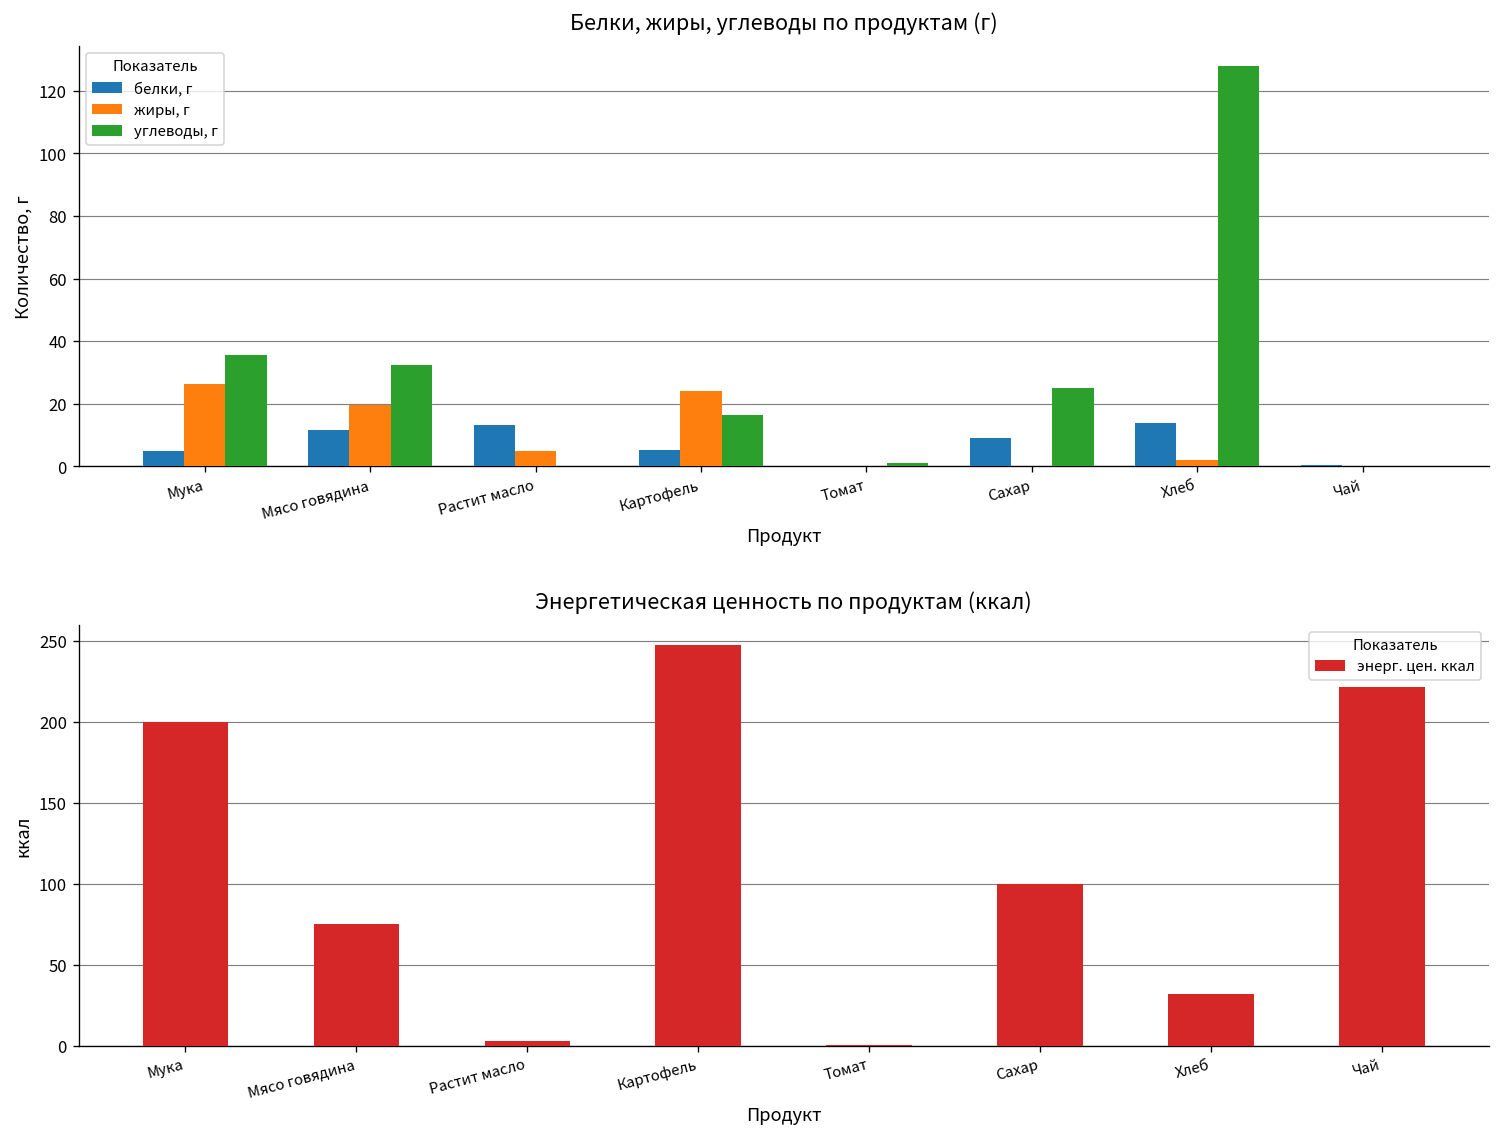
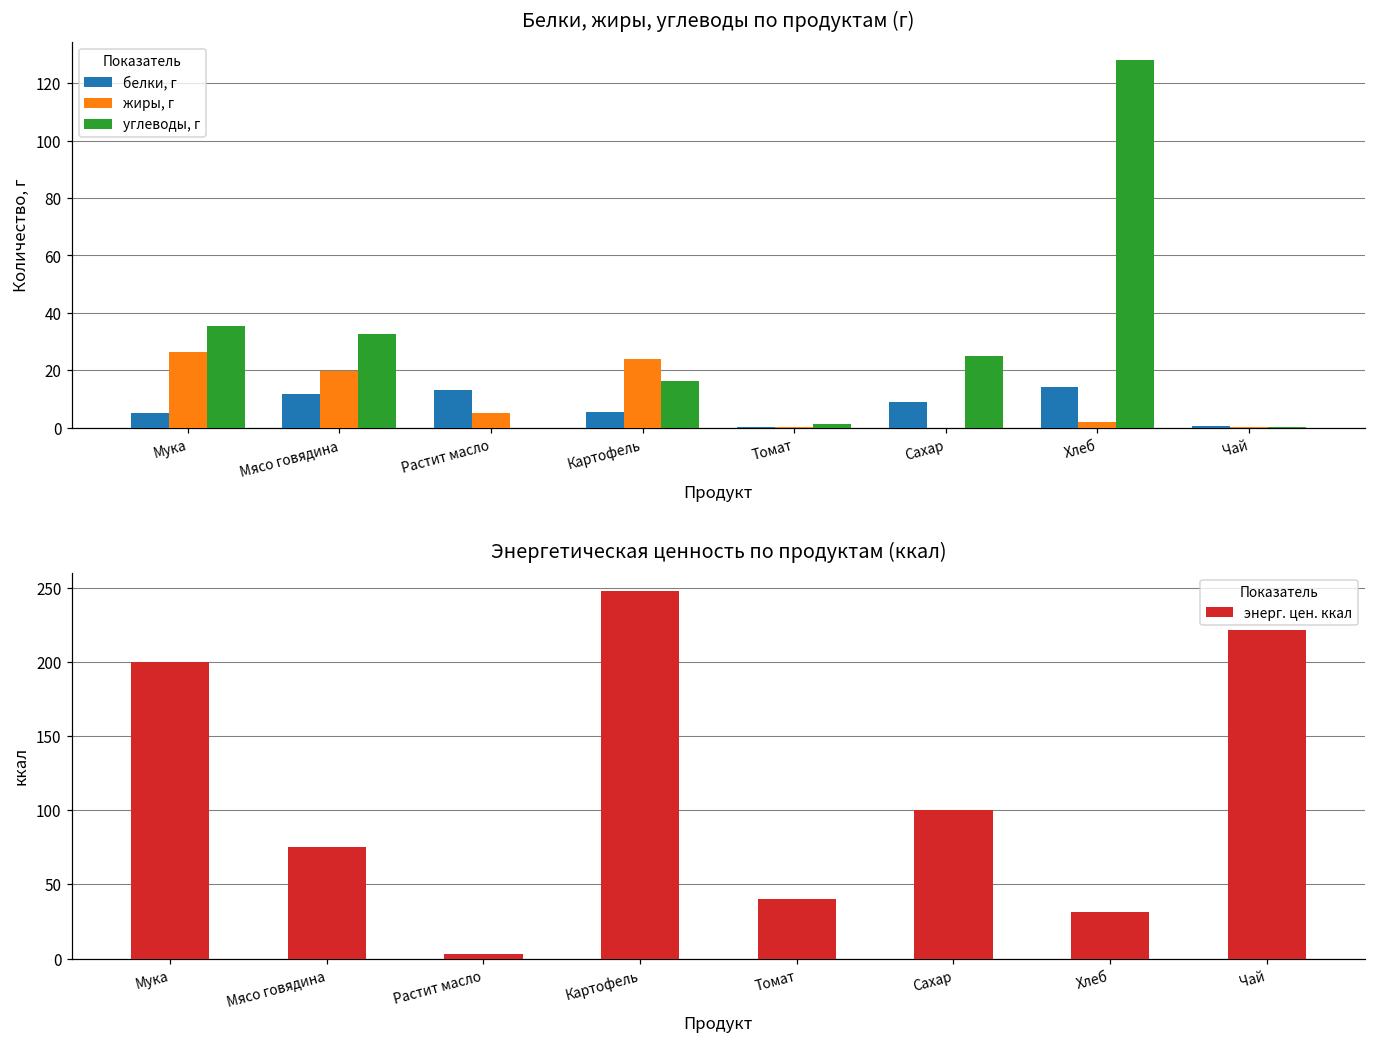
  {
    "Белки, жиры, углеводы по продуктам (г)": {
      "белки, г": {
        "Мука": 5,
        "Мясо говядина": 12,
        "Растит масло": 13,
        "Картофель": 5,
        "Сахар": 9,
        "Хлеб": 14
      },
      "жиры, г": {
        "Мука": 26,
        "Мясо говядина": 20,
        "Растит масло": 5,
        "Картофель": 24,
        "Сахар": 0,
        "Хлеб": 2
      },
      "углеводы, г": {
        "Мука": 36,
        "Мясо говядина": 33,
        "Растит масло": 0,
        "Картофель": 16,
        "Томат": 1,
        "Сахар": 25,
        "Хлеб": 128
      }
    },
    "Энергетическая ценность по продуктам (ккал)": {
      "Мука": 200,
      "Мясо говядина": 75,
      "Растит масло": 3,
      "Картофель": 248,
-     "Томат": 0,
+     "Томат": 40,
      "Сахар": 100,
      "Хлеб": 32,
      "Чай": 222
    }
  }
